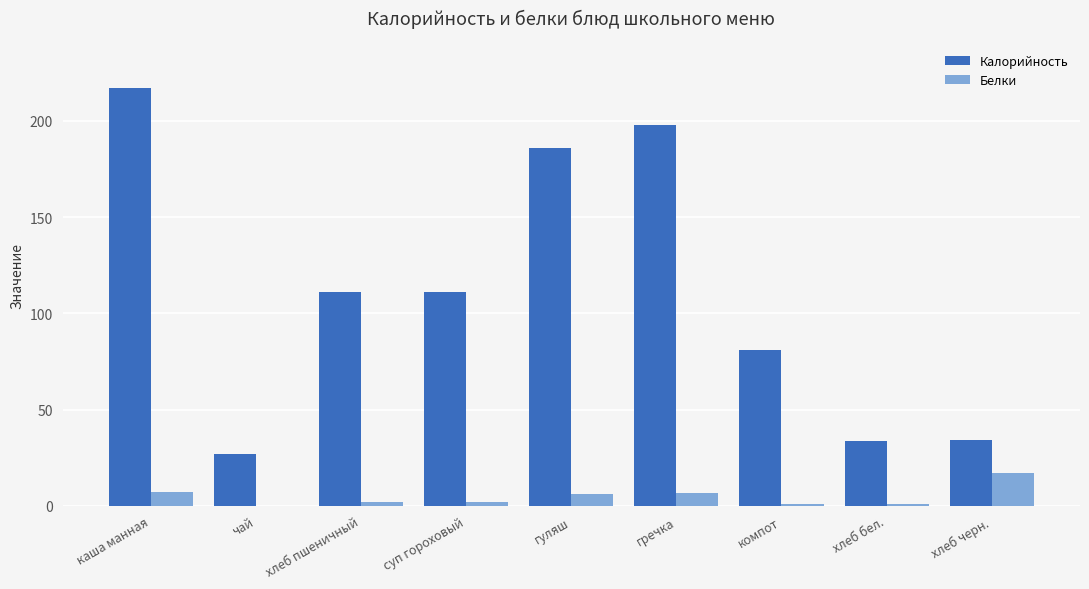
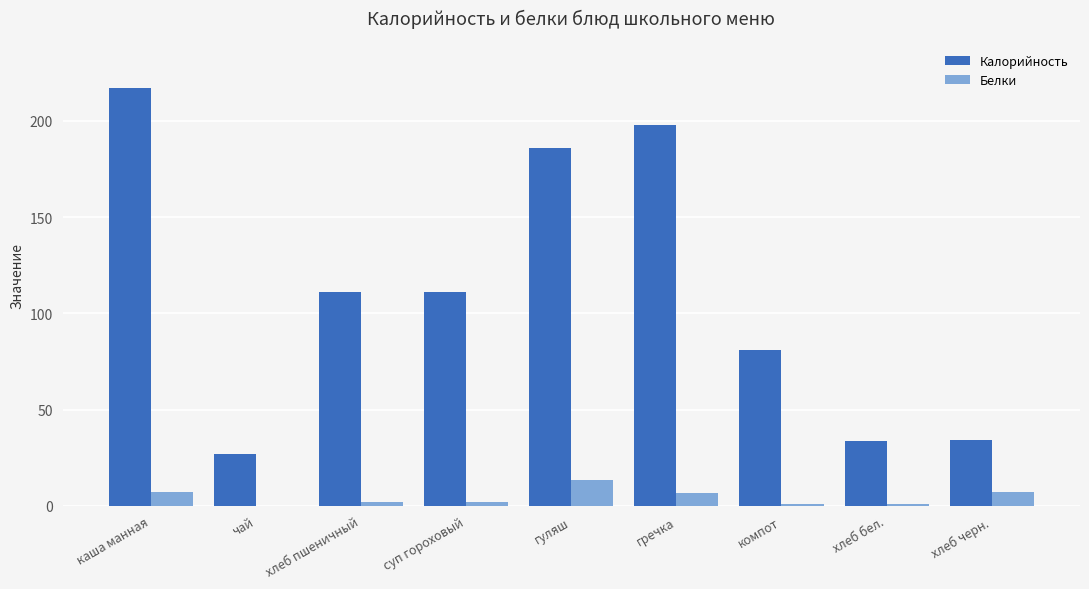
  {
    "Калорийность": {
      "каша манная": 217,
      "чай": 27,
      "хлеб пшеничный": 111,
      "суп гороховый": 111,
      "гуляш": 186,
      "гречка": 198,
      "компот": 81,
      "хлеб бел.": 34,
      "хлеб черн.": 34
    },
    "Белки": {
      "каша манная": 7,
      "чай": 0,
      "хлеб пшеничный": 2,
      "суп гороховый": 2,
-     "гуляш": 6,
+     "гуляш": 14,
      "гречка": 7,
-     "хлеб черн.": 17
+     "хлеб черн.": 7
    }
  }
